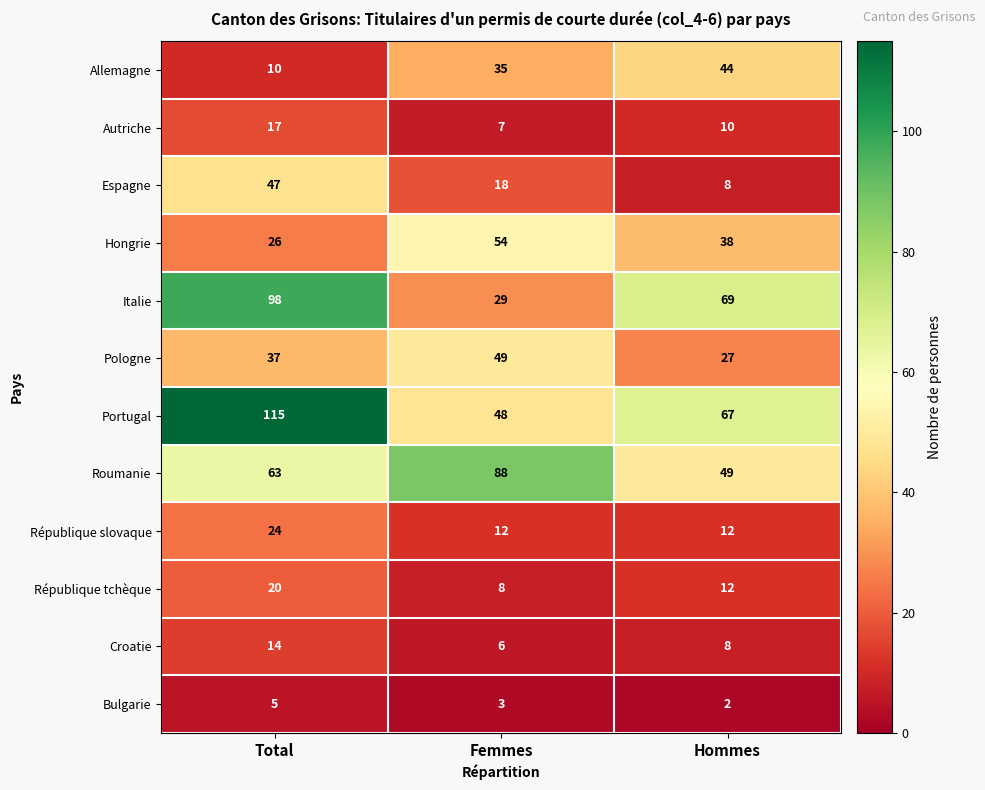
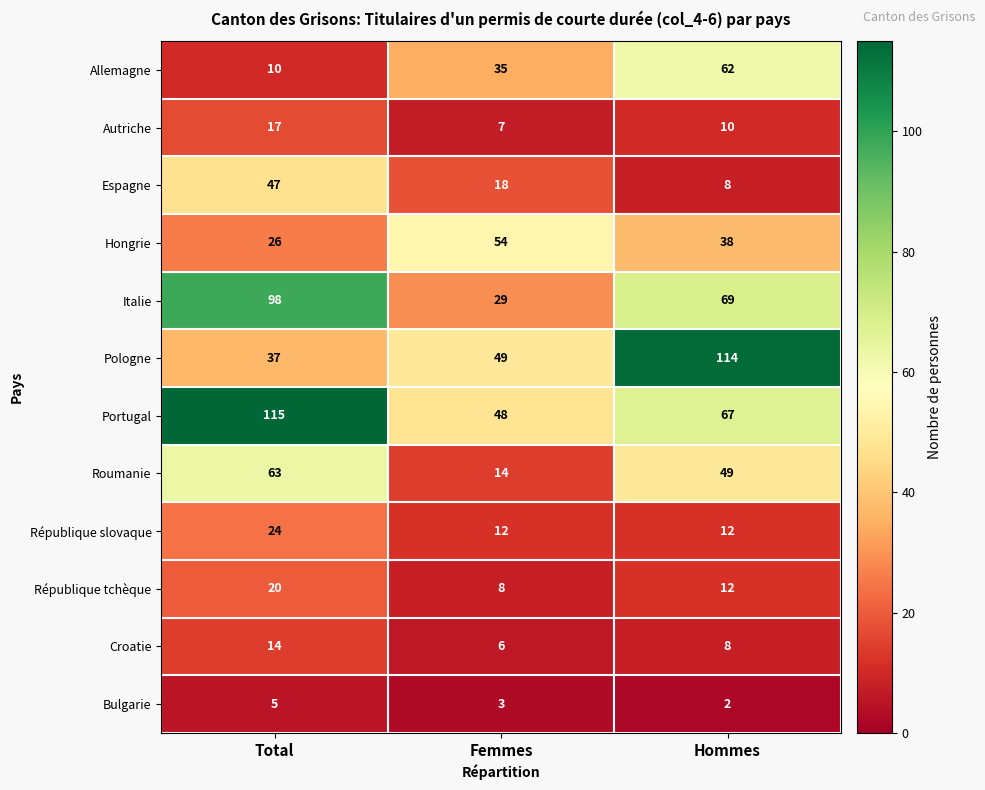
  {
    "Allemagne": {
      "Total": 10,
      "Femmes": 35,
-     "Hommes": 44
+     "Hommes": 62
    },
    "Autriche": {
      "Total": 17,
      "Femmes": 7,
      "Hommes": 10
    },
    "Espagne": {
      "Total": 47,
      "Femmes": 18,
      "Hommes": 8
    },
    "Hongrie": {
      "Total": 26,
      "Femmes": 54,
      "Hommes": 38
    },
    "Italie": {
      "Total": 98,
      "Femmes": 29,
      "Hommes": 69
    },
    "Pologne": {
      "Total": 37,
      "Femmes": 49,
-     "Hommes": 27
+     "Hommes": 114
    },
    "Portugal": {
      "Total": 115,
      "Femmes": 48,
      "Hommes": 67
    },
    "Roumanie": {
      "Total": 63,
-     "Femmes": 88,
+     "Femmes": 14,
      "Hommes": 49
    },
    "République slovaque": {
      "Total": 24,
      "Femmes": 12,
      "Hommes": 12
    },
    "République tchèque": {
      "Total": 20,
      "Femmes": 8,
      "Hommes": 12
    },
    "Croatie": {
      "Total": 14,
      "Femmes": 6,
      "Hommes": 8
    },
    "Bulgarie": {
      "Total": 5,
      "Femmes": 3,
      "Hommes": 2
    }
  }
